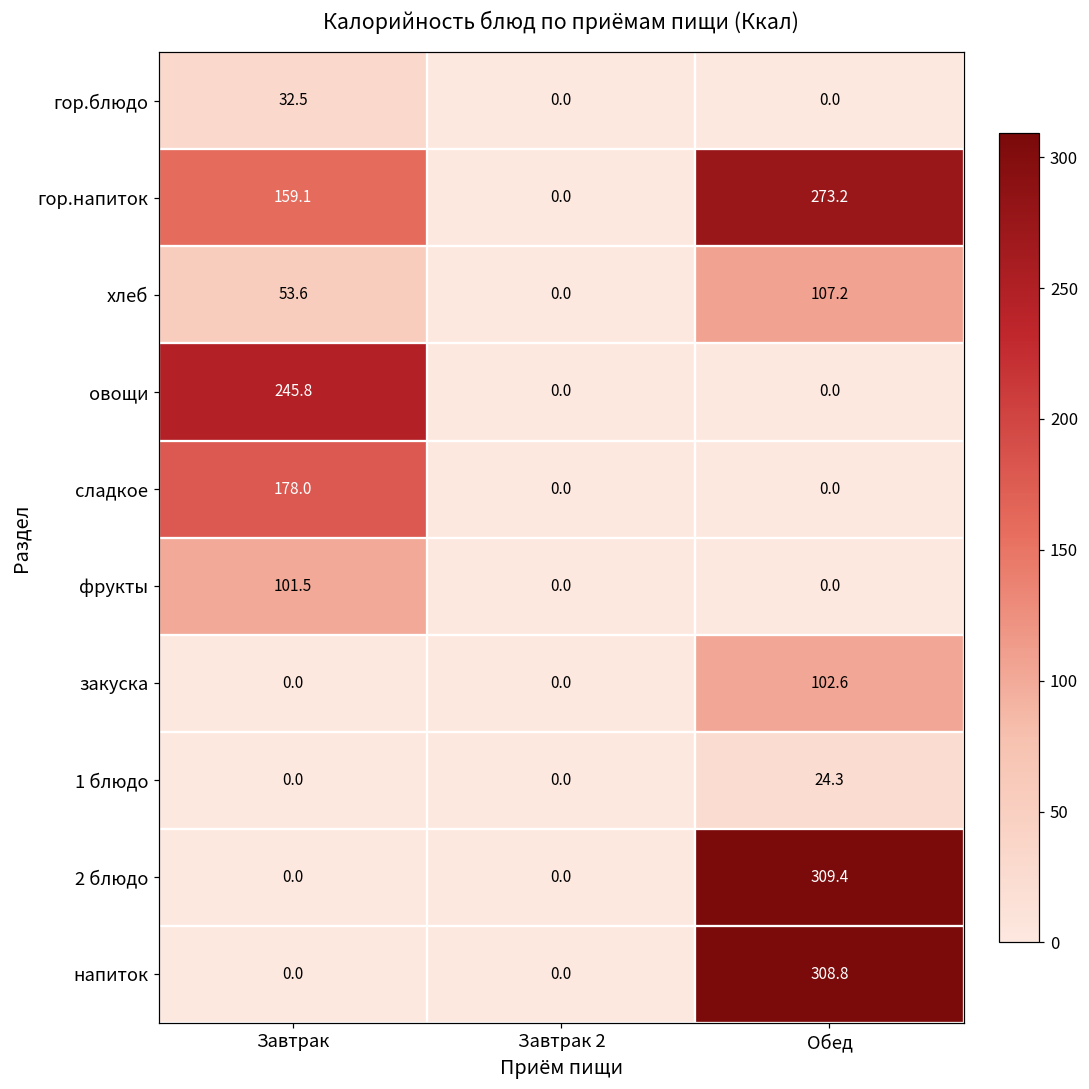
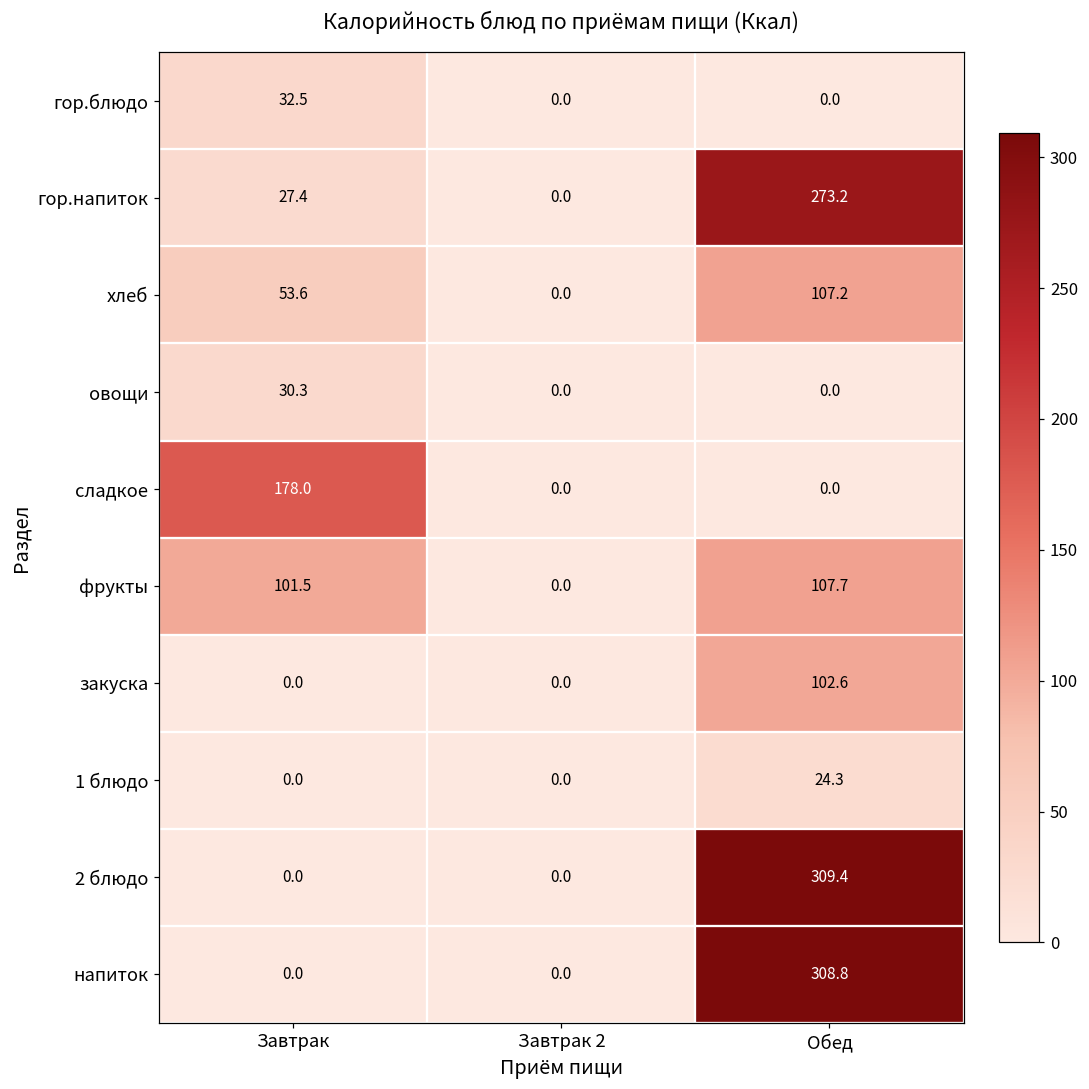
  {
    "гор.блюдо": {
      "Завтрак": 32.5,
      "Завтрак 2": 0.0,
      "Обед": 0.0
    },
    "гор.напиток": {
-     "Завтрак": 159.1,
+     "Завтрак": 27.4,
      "Завтрак 2": 0.0,
      "Обед": 273.2
    },
    "хлеб": {
      "Завтрак": 53.6,
      "Завтрак 2": 0.0,
      "Обед": 107.2
    },
    "овощи": {
-     "Завтрак": 245.8,
+     "Завтрак": 30.3,
      "Завтрак 2": 0.0,
      "Обед": 0.0
    },
    "сладкое": {
      "Завтрак": 178.0,
      "Завтрак 2": 0.0,
      "Обед": 0.0
    },
    "фрукты": {
      "Завтрак": 101.5,
      "Завтрак 2": 0.0,
-     "Обед": 0.0
+     "Обед": 107.7
    },
    "закуска": {
      "Завтрак": 0.0,
      "Завтрак 2": 0.0,
      "Обед": 102.6
    },
    "1 блюдо": {
      "Завтрак": 0.0,
      "Завтрак 2": 0.0,
      "Обед": 24.3
    },
    "2 блюдо": {
      "Завтрак": 0.0,
      "Завтрак 2": 0.0,
      "Обед": 309.4
    },
    "напиток": {
      "Завтрак": 0.0,
      "Завтрак 2": 0.0,
      "Обед": 308.8
    }
  }
